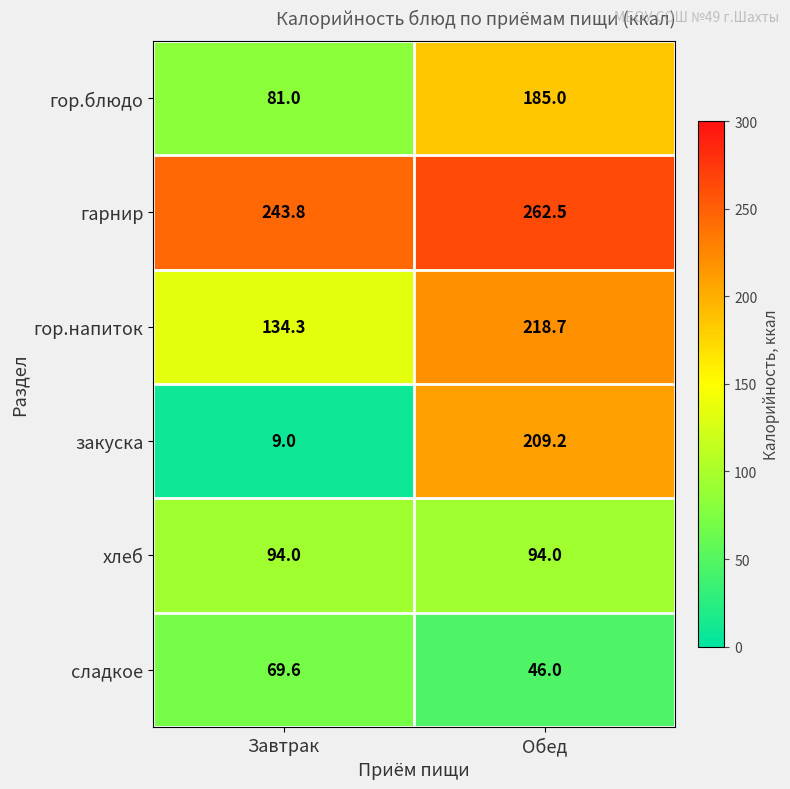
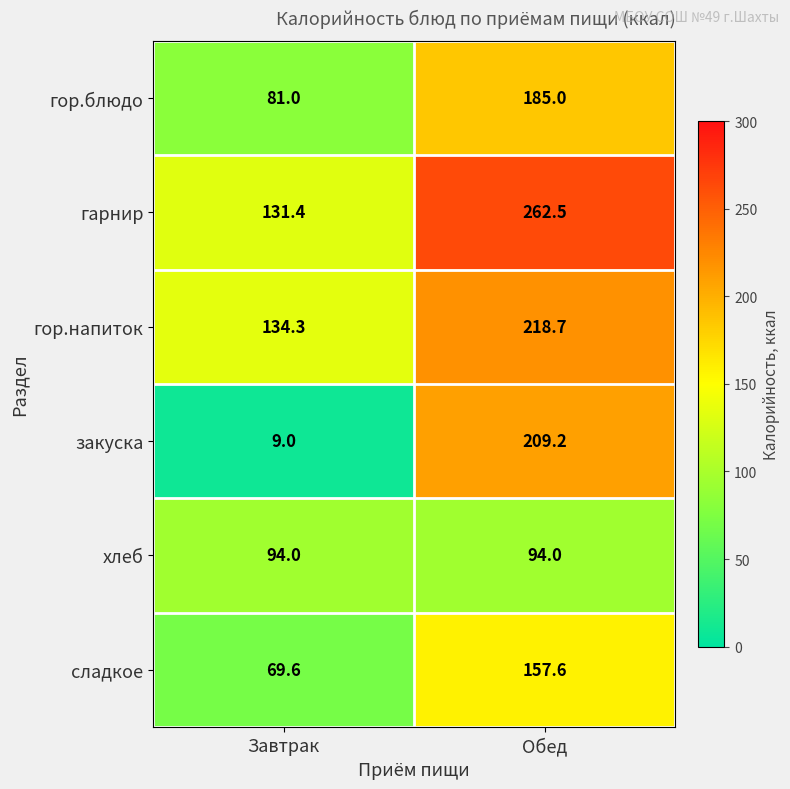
  {
    "гор.блюдо": {
      "Завтрак": 81.0,
      "Обед": 185.0
    },
    "гарнир": {
-     "Завтрак": 243.8,
+     "Завтрак": 131.4,
      "Обед": 262.5
    },
    "гор.напиток": {
      "Завтрак": 134.3,
      "Обед": 218.7
    },
    "закуска": {
      "Завтрак": 9.0,
      "Обед": 209.2
    },
    "хлеб": {
      "Завтрак": 94.0,
      "Обед": 94.0
    },
    "сладкое": {
      "Завтрак": 69.6,
-     "Обед": 46.0
+     "Обед": 157.6
    }
  }
